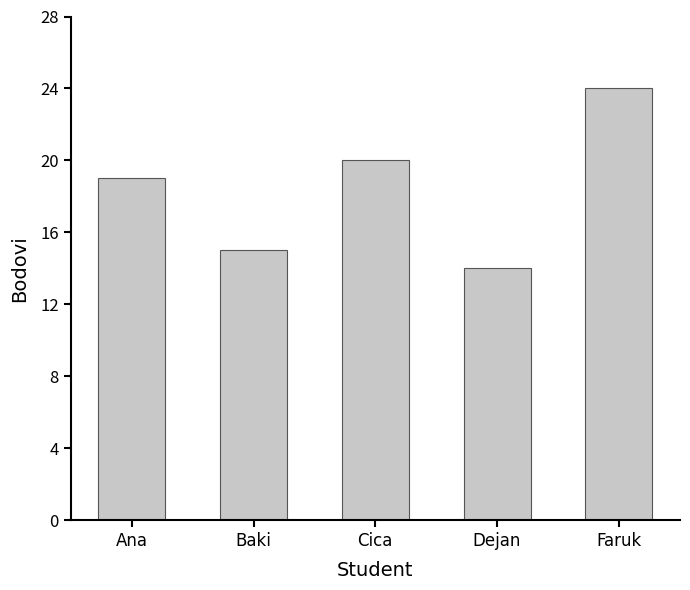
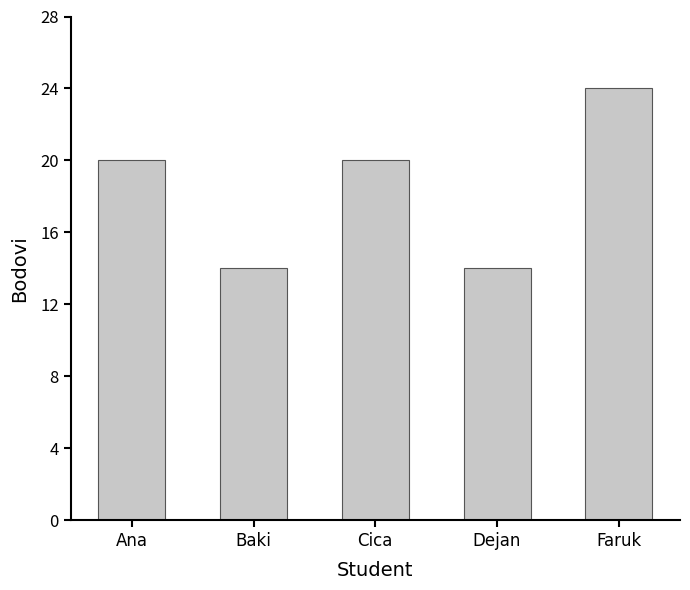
  {
-   "Ana": 19,
-   "Baki": 15,
+   "Ana": 20,
+   "Baki": 14,
    "Cica": 20,
    "Dejan": 14,
    "Faruk": 24
  }
